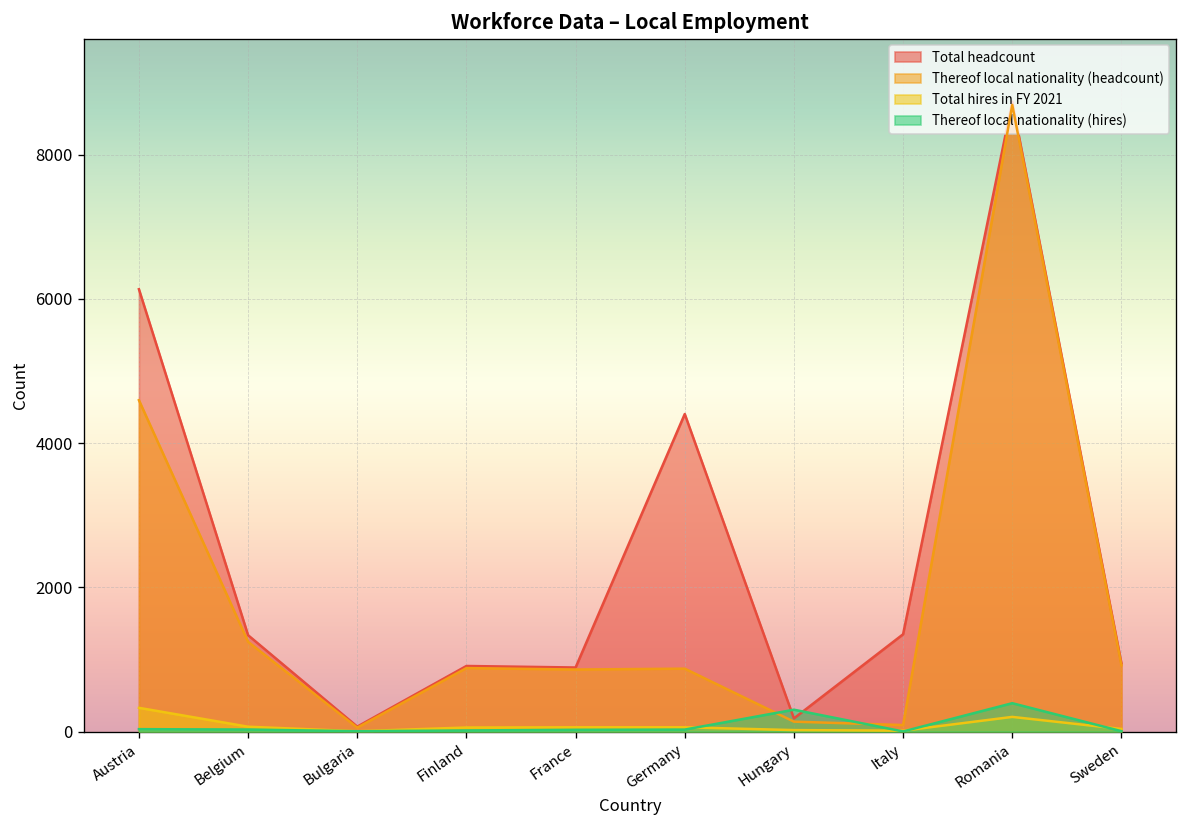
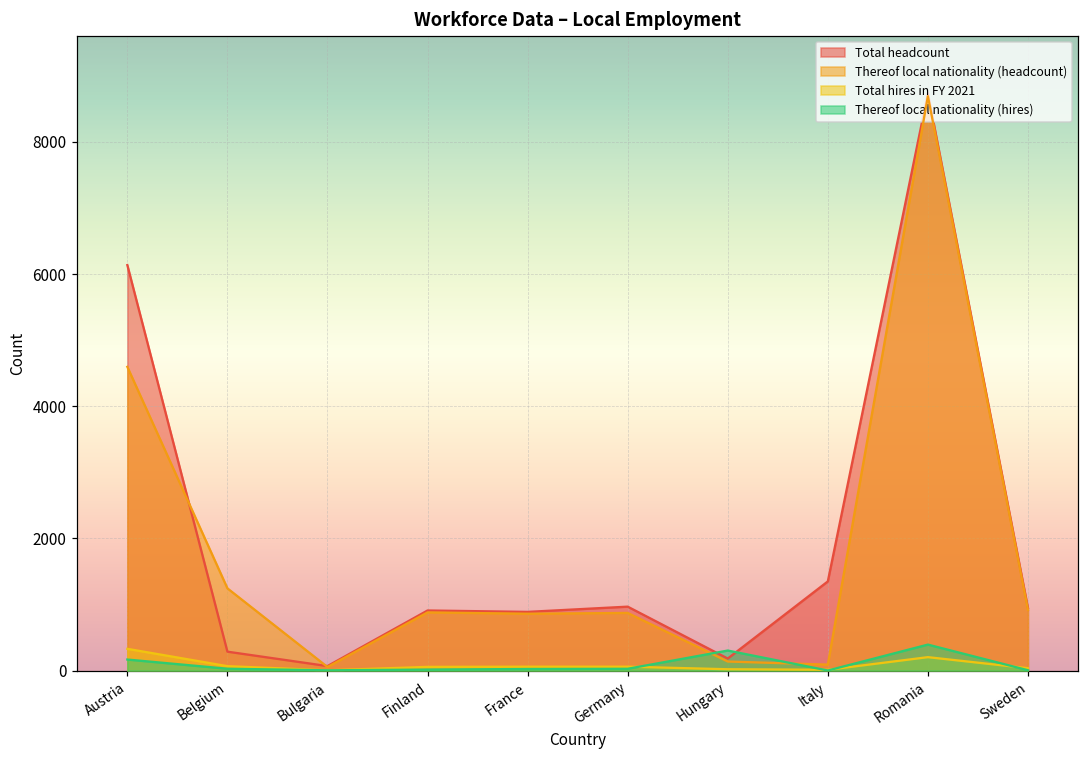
  {
    "Total headcount": {
      "Austria": 6100,
-     "Belgium": 1300,
-     "Germany": 4400,
+     "Belgium": 300,
+     "Germany": 1000,
      "Hungary": 200,
      "Italy": 1400
    },
    "Thereof local nationality (hires)": {
-     "Austria": 0,
+     "Austria": 200,
      "Hungary": 300,
      "Romania": 400
    }
  }
